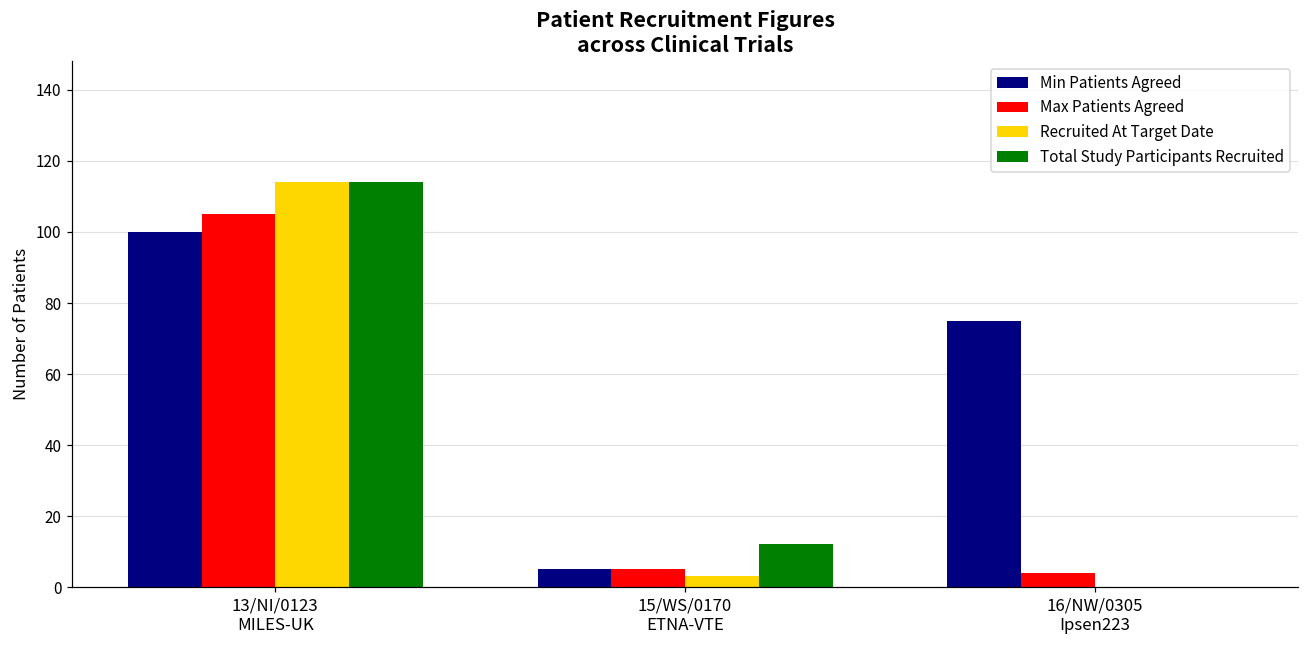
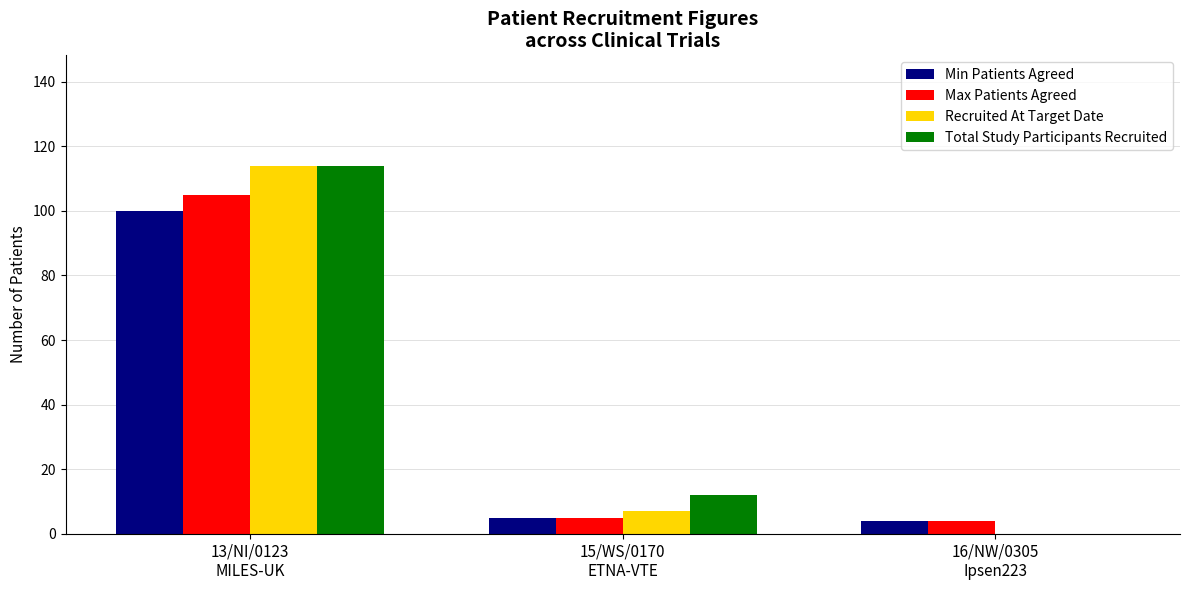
  {
    "Min Patients Agreed": {
      "13/NI/0123 MILES-UK": 100,
      "15/WS/0170 ETNA-VTE": 5,
-     "16/NW/0305 Ipsen223": 75
+     "16/NW/0305 Ipsen223": 4
    },
    "Max Patients Agreed": {
      "13/NI/0123 MILES-UK": 105,
      "15/WS/0170 ETNA-VTE": 5,
      "16/NW/0305 Ipsen223": 4
    },
    "Recruited At Target Date": {
      "13/NI/0123 MILES-UK": 114,
-     "15/WS/0170 ETNA-VTE": 3,
+     "15/WS/0170 ETNA-VTE": 7,
      "16/NW/0305 Ipsen223": 0
    },
    "Total Study Participants Recruited": {
      "13/NI/0123 MILES-UK": 114,
      "15/WS/0170 ETNA-VTE": 12,
      "16/NW/0305 Ipsen223": 0
    }
  }
